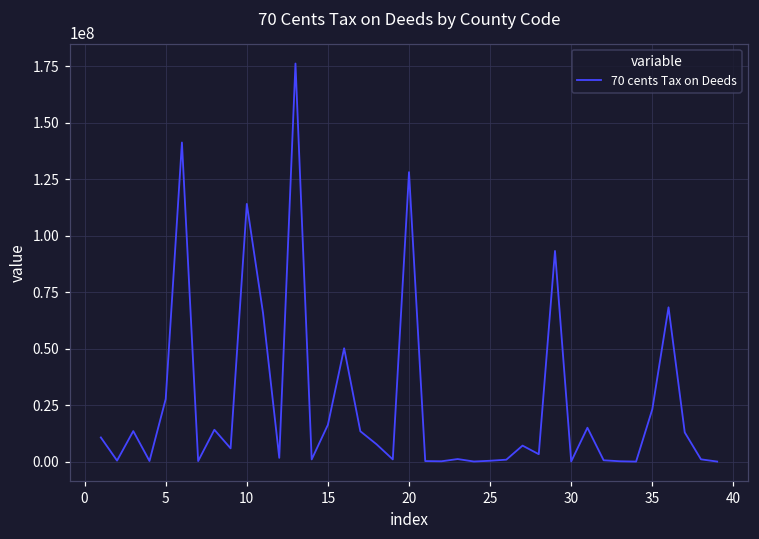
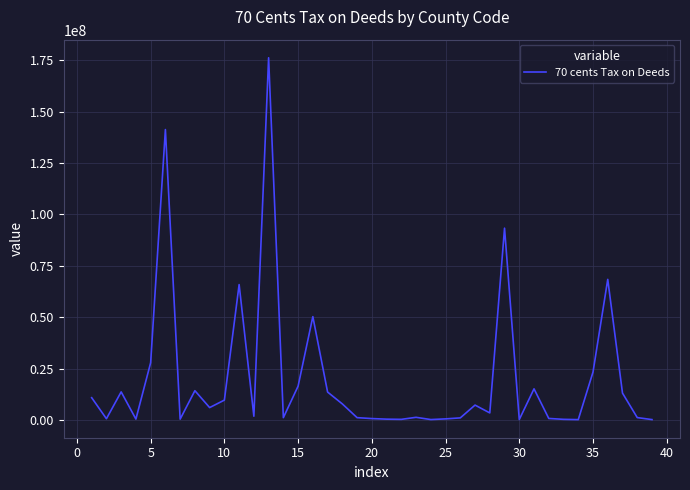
  {
    "5": 28000000,
-   "10": 114000000,
+   "10": 10000000,
    "15": 16000000,
-   "20": 128000000,
+   "20": 1000000,
    "25": 1000000,
    "30": 0,
    "35": 23000000
  }
